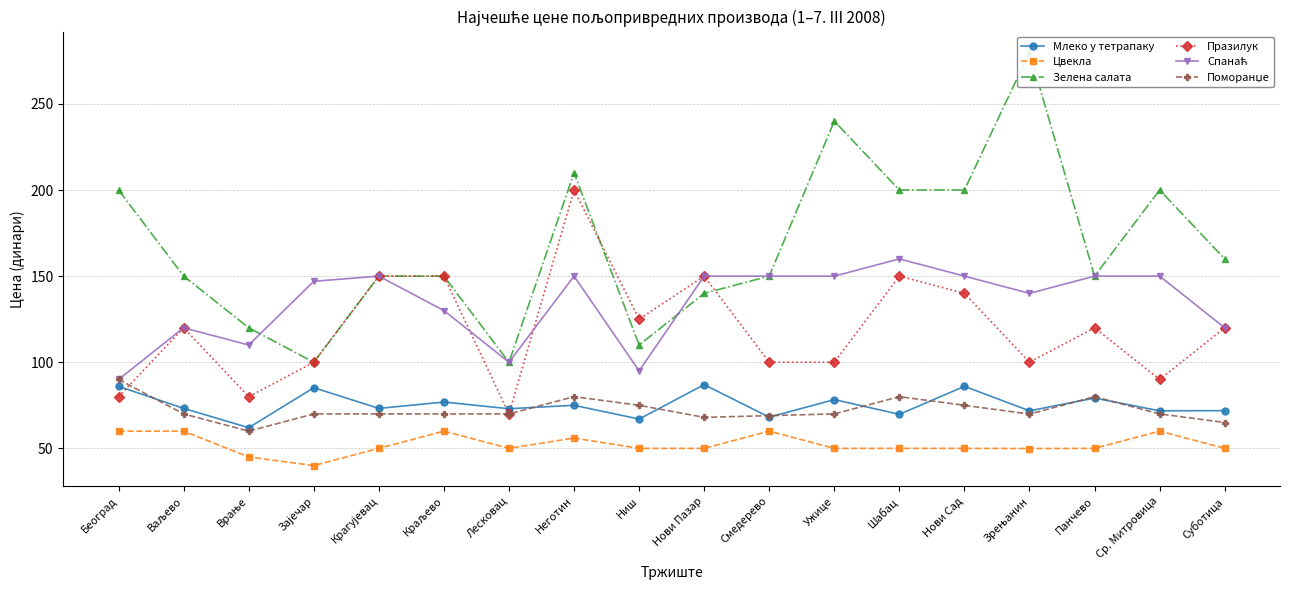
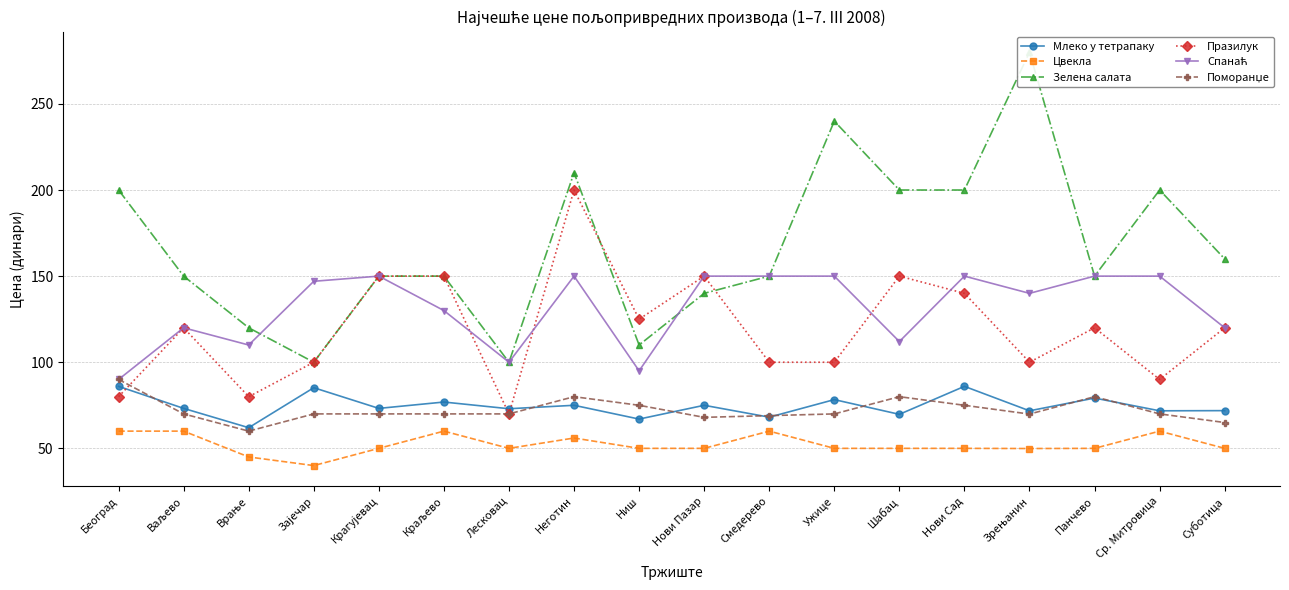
  {
    "Млеко у тетрапаку": {
      "Београд": 86,
      "Ваљево": 73,
      "Врање": 62,
      "Зајечар": 85,
      "Крагујевац": 73,
      "Краљево": 77,
      "Лесковац": 73,
      "Неготин": 75,
      "Ниш": 67,
-     "Нови Пазар": 87,
+     "Нови Пазар": 75,
      "Ужице": 78,
      "Шабац": 70,
      "Нови Сад": 86,
      "Зрењанин": 72,
      "Ср. Митровица": 72,
      "Суботица": 72
    },
    "Цвекла": {
      "Београд": 60,
      "Ваљево": 60,
      "Врање": 45,
      "Зајечар": 40,
      "Крагујевац": 50,
      "Краљево": 60,
      "Лесковац": 50,
      "Неготин": 56,
      "Ниш": 50,
      "Нови Пазар": 50,
      "Смедерево": 60,
      "Ужице": 50,
      "Шабац": 50,
      "Нови Сад": 50,
      "Зрењанин": 50,
      "Панчево": 50,
      "Ср. Митровица": 60,
      "Суботица": 50
    },
    "Зелена салата": {
      "Београд": 200,
      "Ваљево": 150,
      "Врање": 120,
      "Неготин": 210,
      "Ниш": 110,
      "Нови Пазар": 140,
      "Ужице": 240,
      "Шабац": 200,
      "Нови Сад": 200,
      "Ср. Митровица": 200,
      "Суботица": 160
    },
    "Празилук": {
      "Београд": 80,
      "Врање": 80,
      "Неготин": 200,
      "Ниш": 125,
      "Смедерево": 100,
      "Ужице": 100,
      "Шабац": 150,
      "Нови Сад": 140,
      "Зрењанин": 100,
      "Панчево": 120,
      "Ср. Митровица": 90
    },
    "Спанаћ": {
      "Врање": 110,
      "Зајечар": 147,
      "Краљево": 130,
      "Неготин": 150,
      "Ниш": 95,
      "Ужице": 150,
-     "Шабац": 160,
+     "Шабац": 112,
      "Нови Сад": 150,
      "Зрењанин": 140,
      "Ср. Митровица": 150
    },
    "Поморанџе": {
      "Ваљево": 70,
      "Врање": 60,
      "Зајечар": 70,
      "Крагујевац": 70,
      "Краљево": 70,
      "Неготин": 80,
      "Ниш": 75,
      "Нови Пазар": 68,
      "Ужице": 70,
      "Шабац": 80,
      "Нови Сад": 75,
      "Зрењанин": 70,
      "Ср. Митровица": 70,
      "Суботица": 65
    }
  }
